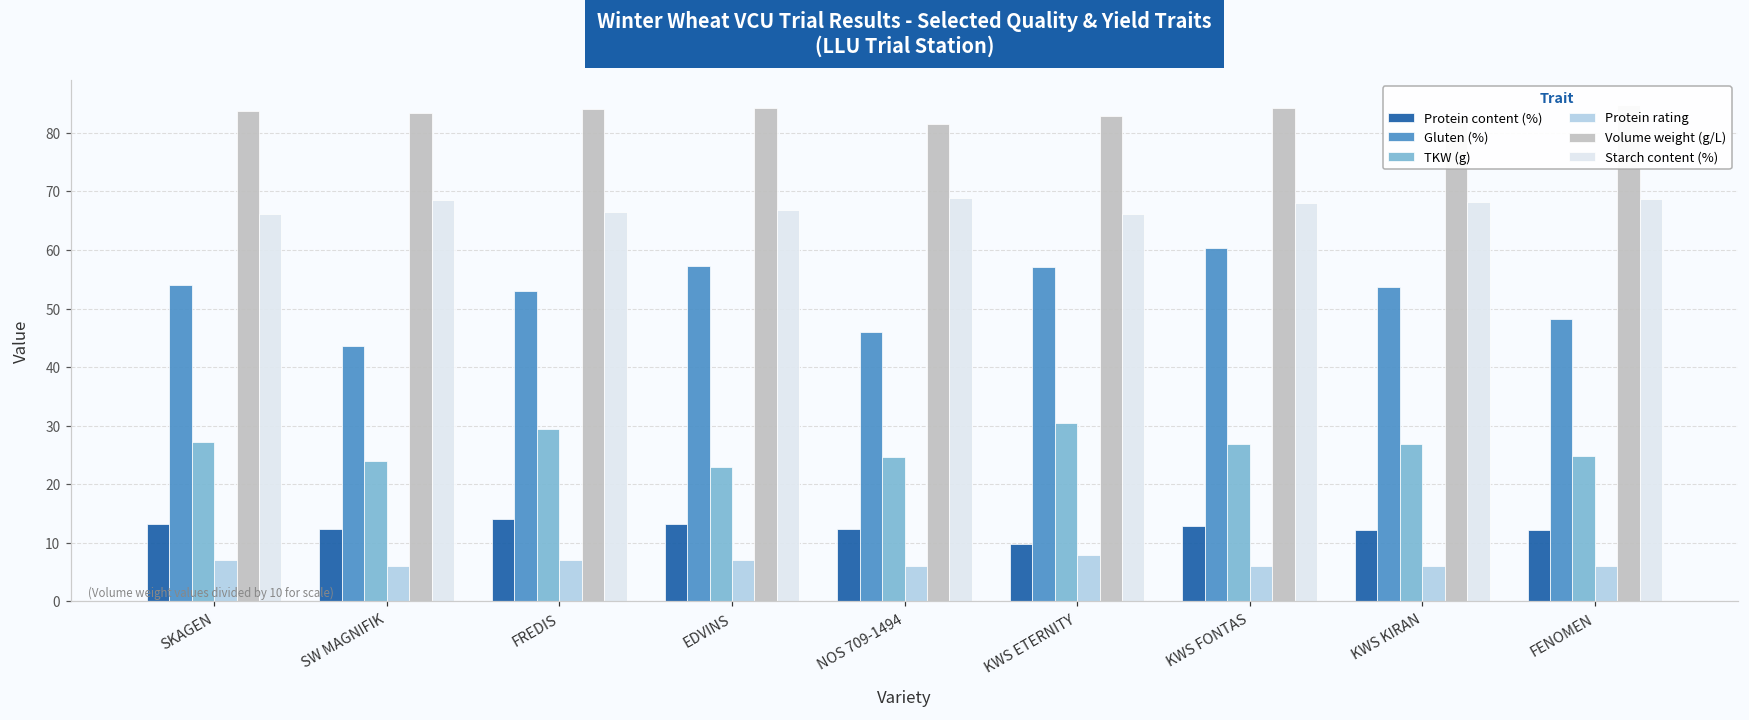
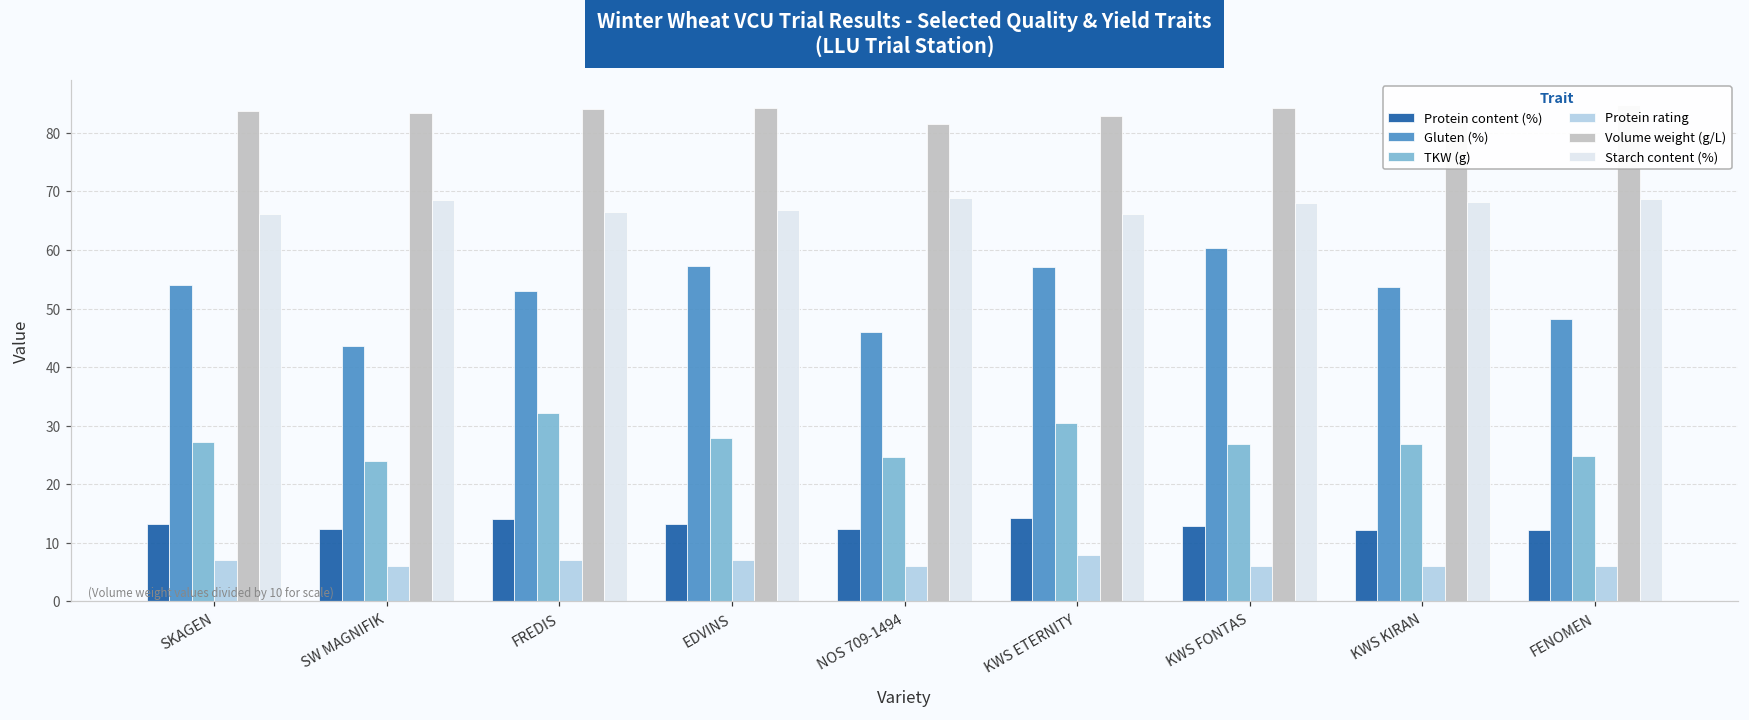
  {
    "Protein content (%)": {
      "SKAGEN": 13,
      "SW MAGNIFIK": 12,
      "FREDIS": 14,
      "EDVINS": 13,
      "NOS 709-1494": 12,
-     "KWS ETERNITY": 10,
+     "KWS ETERNITY": 14,
      "KWS FONTAS": 13,
      "KWS KIRAN": 12,
      "FENOMEN": 12
    },
    "Gluten (%)": {
      "SKAGEN": 54,
      "SW MAGNIFIK": 44,
      "FREDIS": 53,
      "EDVINS": 57,
      "NOS 709-1494": 46,
      "KWS ETERNITY": 57,
      "KWS FONTAS": 60,
      "KWS KIRAN": 54,
      "FENOMEN": 48
    },
    "TKW (g)": {
      "SW MAGNIFIK": 24,
-     "FREDIS": 29,
-     "EDVINS": 23,
+     "FREDIS": 32,
+     "EDVINS": 28,
      "NOS 709-1494": 25,
      "KWS ETERNITY": 30,
      "KWS FONTAS": 27,
      "KWS KIRAN": 27,
      "FENOMEN": 25
    }
  }
